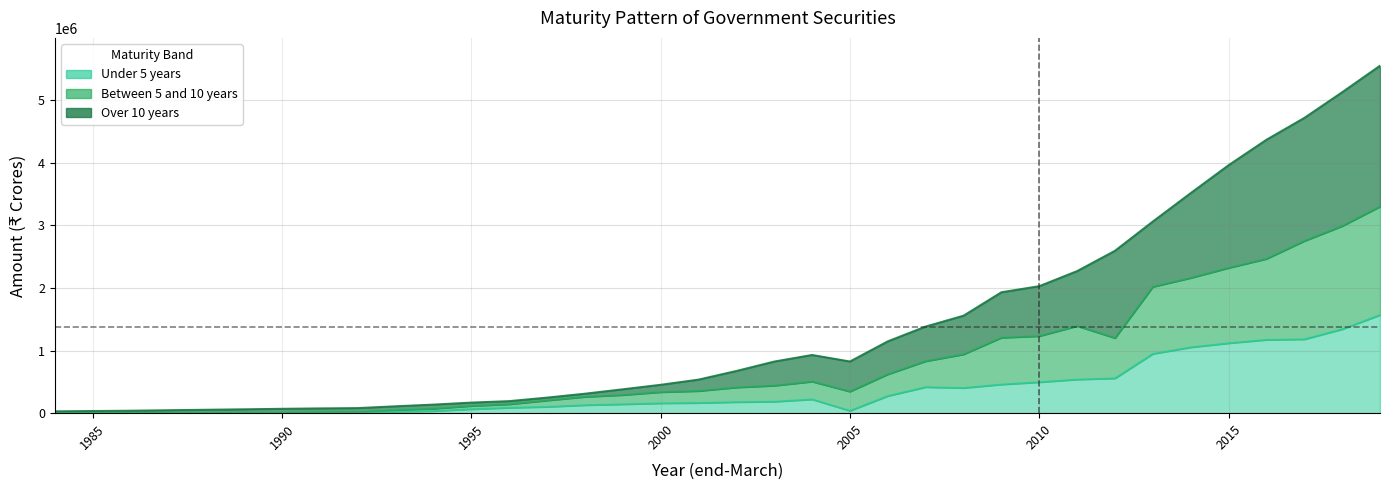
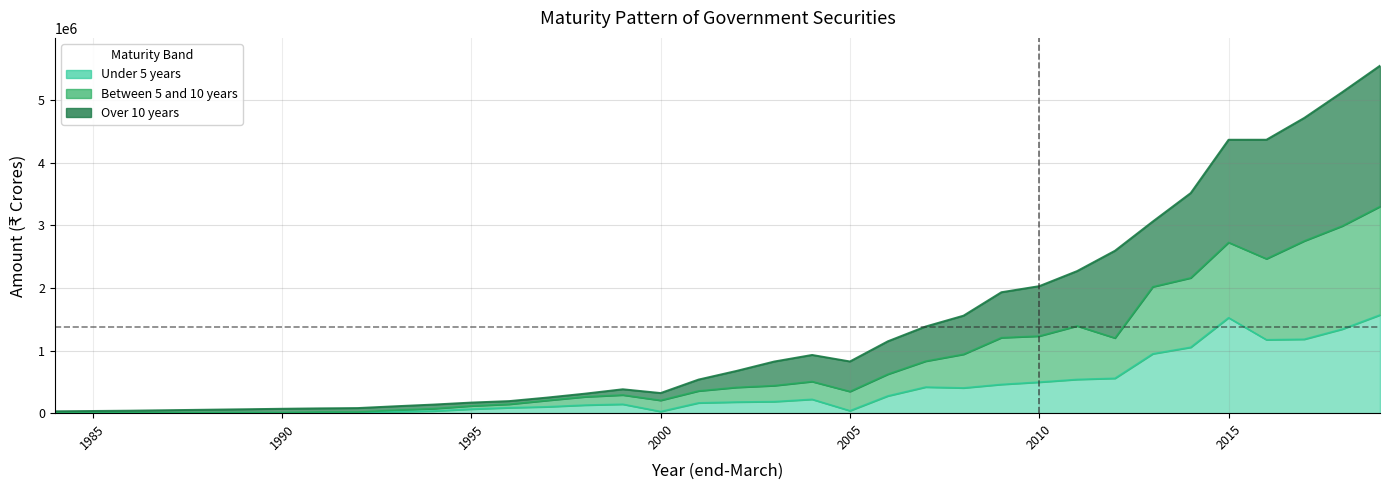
  {
    "Under 5 years": {
      "1995": 100000,
-     "2000": 200000,
+     "2000": 0,
      "2005": 0,
      "2010": 500000,
-     "2015": 1100000
+     "2015": 1500000
    }
  }
